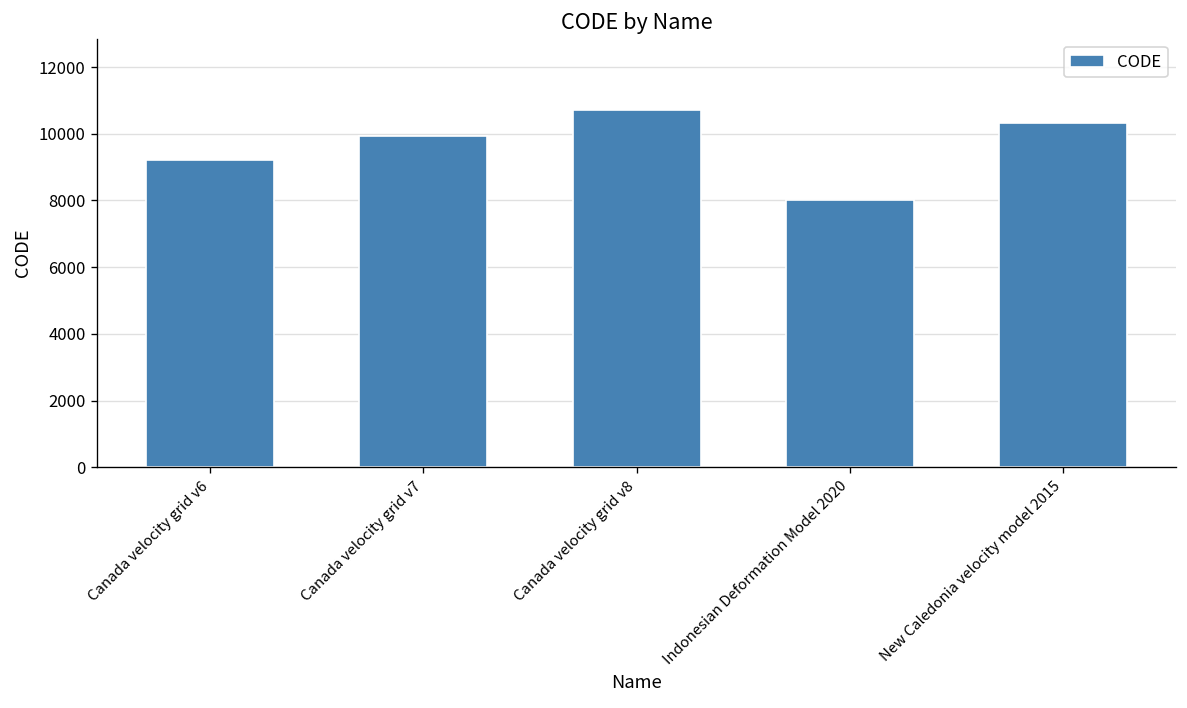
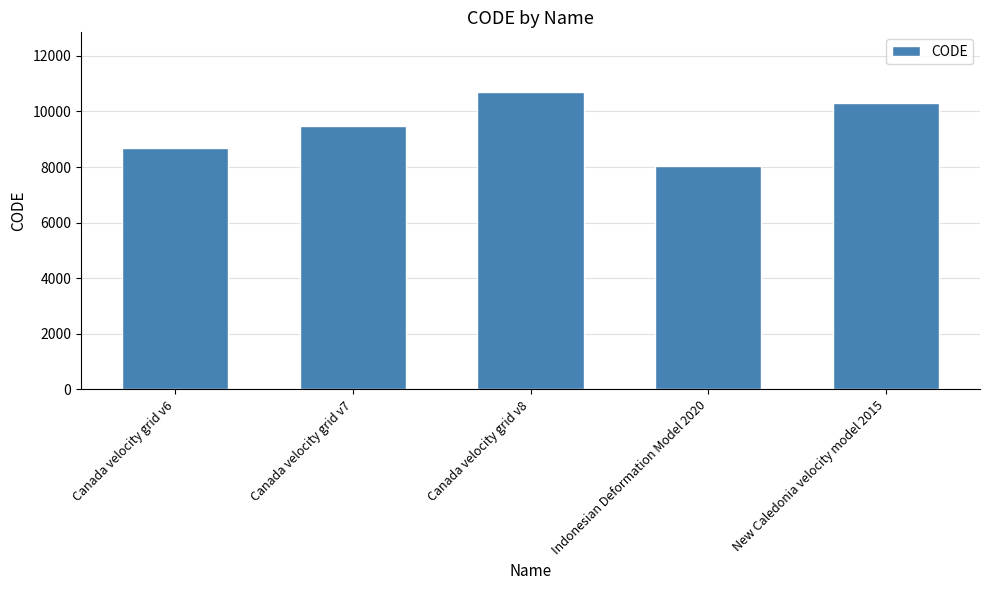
  {
-   "Canada velocity grid v6": 9200,
-   "Canada velocity grid v7": 9900,
+   "Canada velocity grid v6": 8700,
+   "Canada velocity grid v7": 9500,
    "Canada velocity grid v8": 10700,
    "Indonesian Deformation Model 2020": 8000,
    "New Caledonia velocity model 2015": 10300
  }
